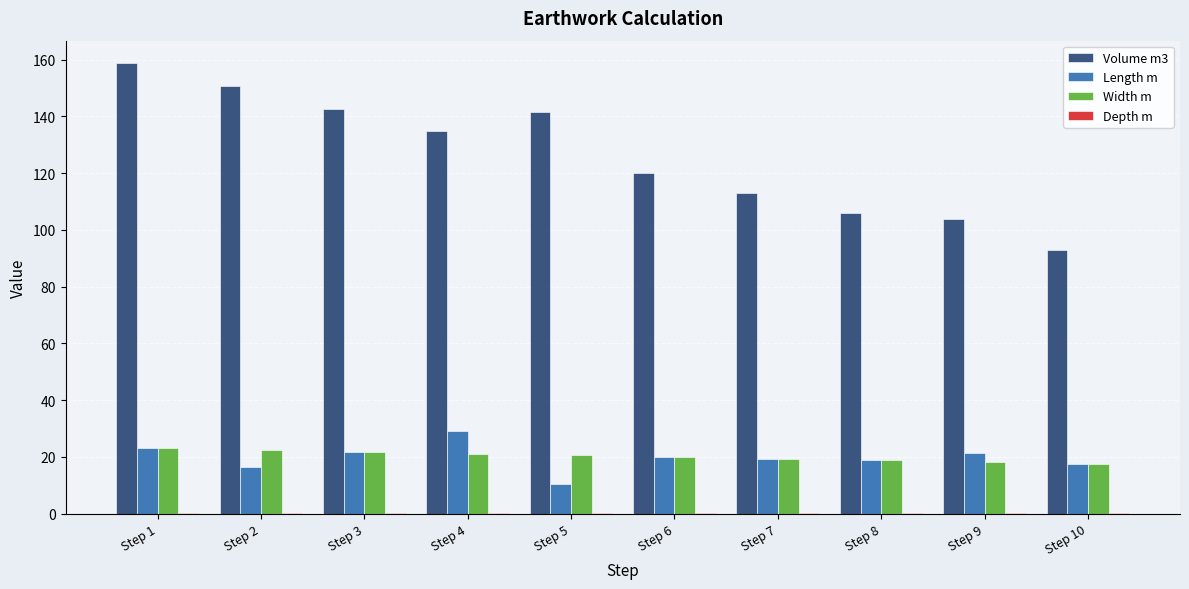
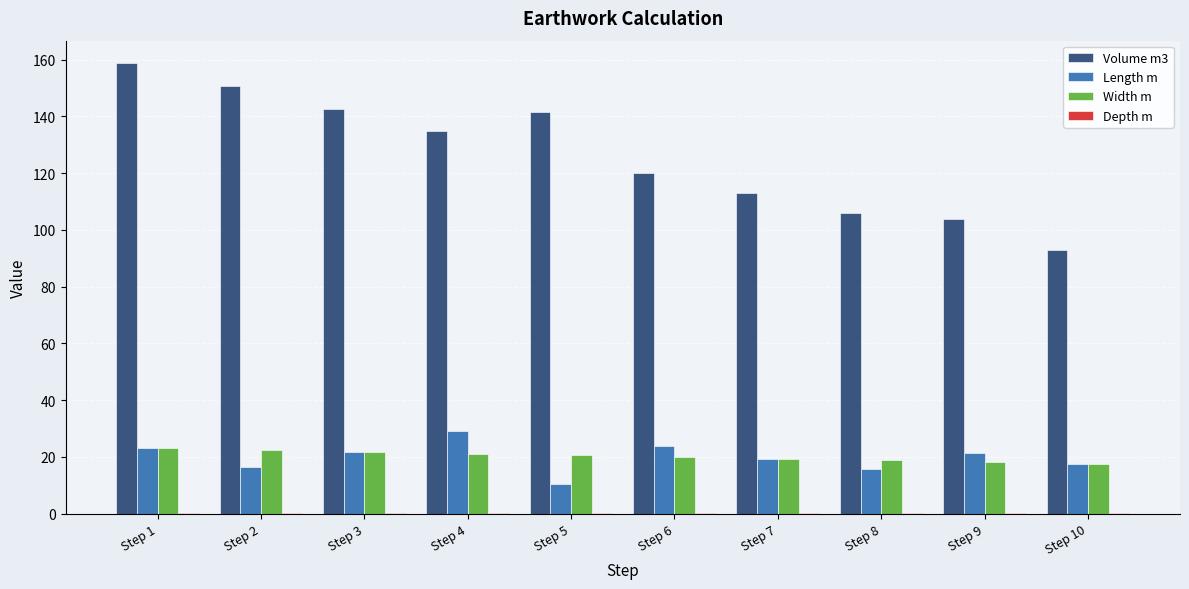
  {
    "Volume m3": {
      "Step 1": 159,
      "Step 2": 151,
      "Step 3": 143,
      "Step 4": 135,
      "Step 5": 142,
      "Step 6": 120,
      "Step 7": 113,
      "Step 8": 106,
      "Step 9": 104,
      "Step 10": 93
    },
    "Length m": {
      "Step 1": 23,
      "Step 2": 17,
      "Step 3": 22,
      "Step 4": 29,
      "Step 5": 11,
-     "Step 6": 20,
+     "Step 6": 24,
      "Step 7": 19,
-     "Step 8": 19,
+     "Step 8": 16,
      "Step 9": 21,
      "Step 10": 18
    },
    "Width m": {
      "Step 1": 23,
      "Step 2": 22,
      "Step 3": 22,
      "Step 4": 21,
      "Step 5": 21,
      "Step 6": 20,
      "Step 7": 19,
      "Step 8": 19,
      "Step 9": 18,
      "Step 10": 18
    }
  }
